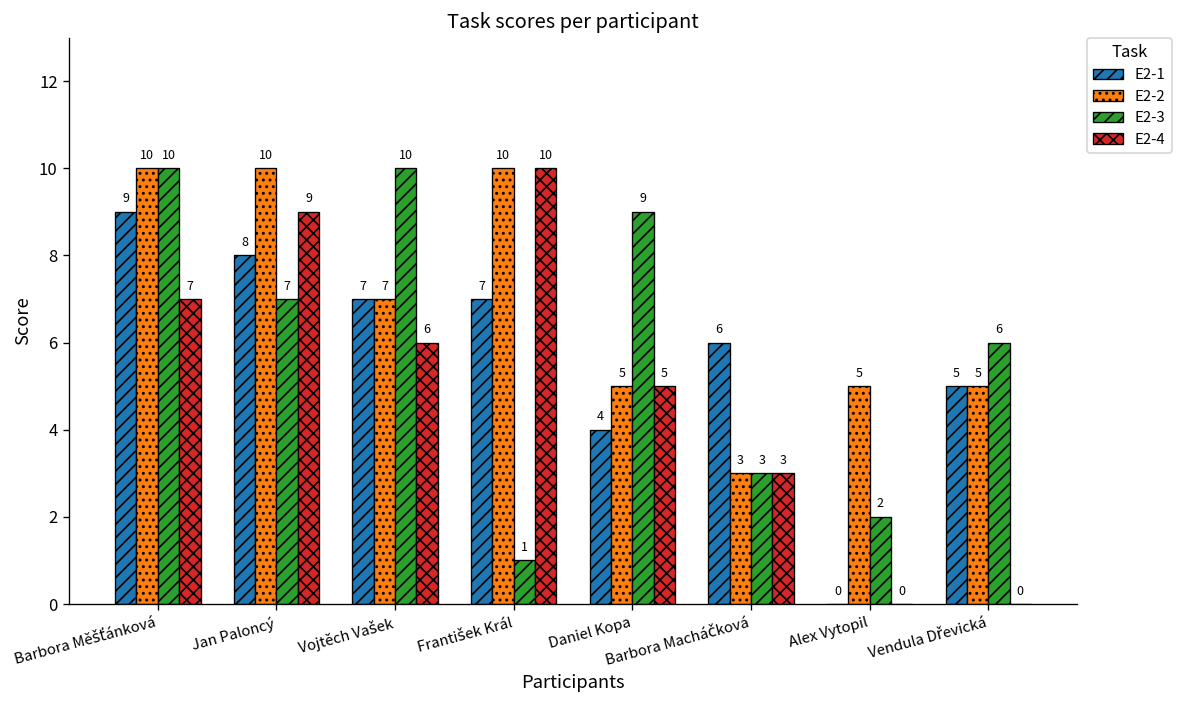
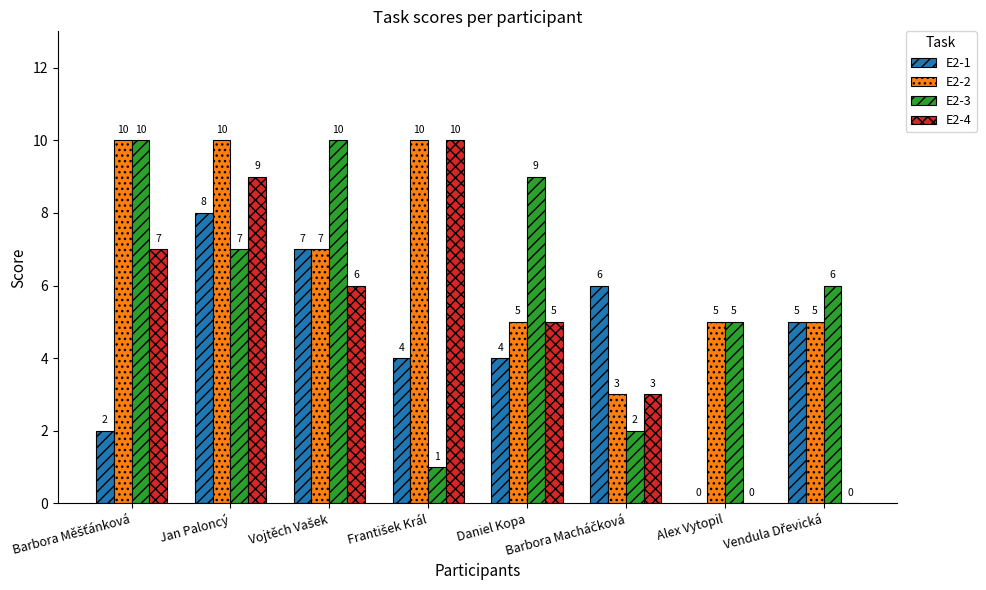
  {
    "E2-1": {
-     "Barbora Měšťánková": 9,
+     "Barbora Měšťánková": 2,
      "Jan Paloncý": 8,
      "Vojtěch Vašek": 7,
-     "František Král": 7,
+     "František Král": 4,
      "Daniel Kopa": 4,
      "Barbora Macháčková": 6,
      "Alex Vytopil": 0,
      "Vendula Dřevická": 5
    },
    "E2-2": {
      "Barbora Měšťánková": 10,
      "Jan Paloncý": 10,
      "Vojtěch Vašek": 7,
      "František Král": 10,
      "Daniel Kopa": 5,
      "Barbora Macháčková": 3,
      "Alex Vytopil": 5,
      "Vendula Dřevická": 5
    },
    "E2-3": {
      "Barbora Měšťánková": 10,
      "Jan Paloncý": 7,
      "Vojtěch Vašek": 10,
      "František Král": 1,
      "Daniel Kopa": 9,
-     "Barbora Macháčková": 3,
-     "Alex Vytopil": 2,
+     "Barbora Macháčková": 2,
+     "Alex Vytopil": 5,
      "Vendula Dřevická": 6
    },
    "E2-4": {
      "Barbora Měšťánková": 7,
      "Jan Paloncý": 9,
      "Vojtěch Vašek": 6,
      "František Král": 10,
      "Daniel Kopa": 5,
      "Barbora Macháčková": 3,
      "Alex Vytopil": 0,
      "Vendula Dřevická": 0
    }
  }
